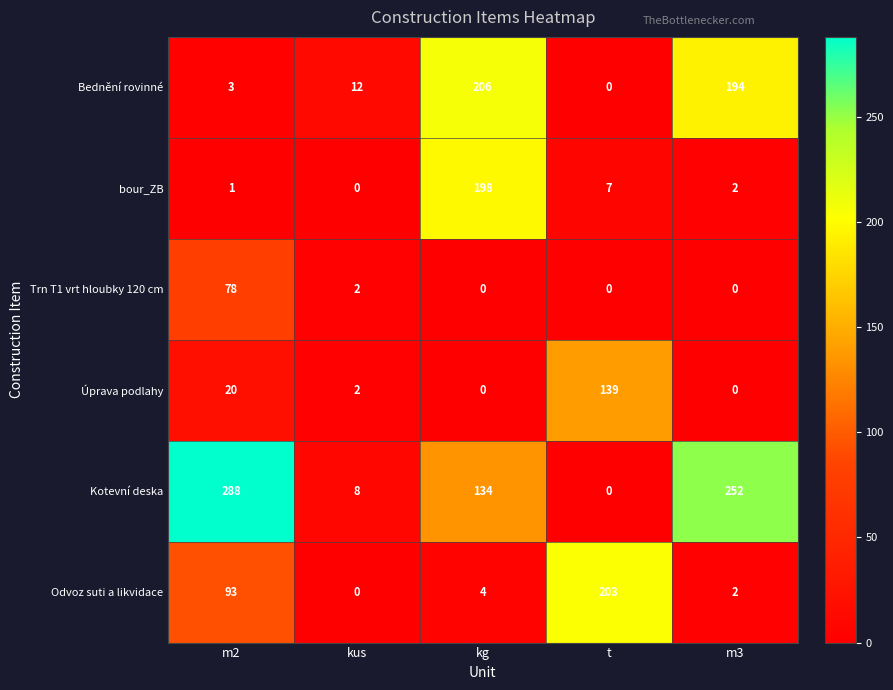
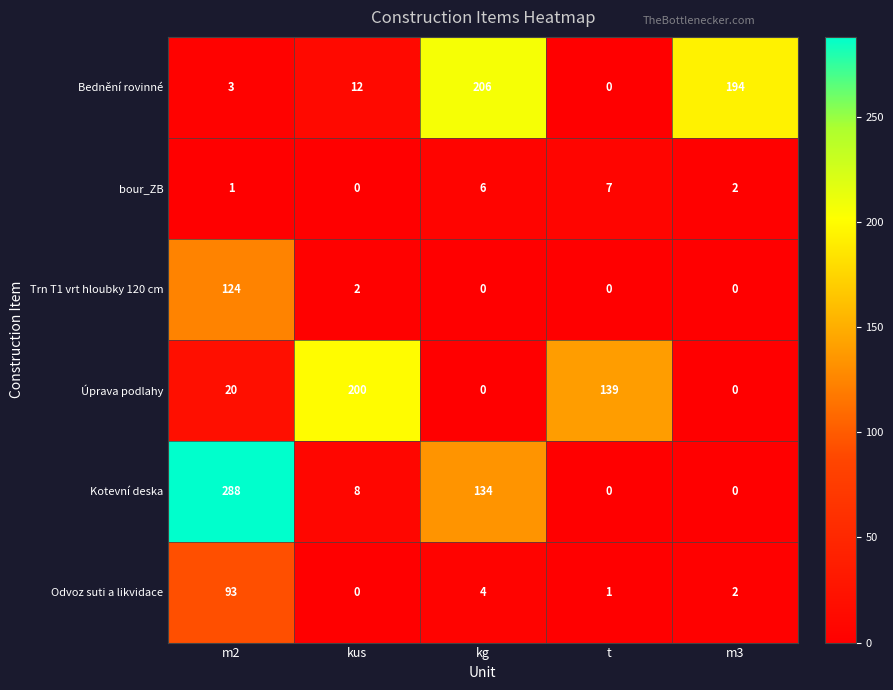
  {
    "Bednění rovinné": {
      "m2": 3,
      "kus": 12,
      "kg": 206,
      "t": 0,
      "m3": 194
    },
    "bour_ZB": {
      "m2": 1,
      "kus": 0,
-     "kg": 198,
+     "kg": 6,
      "t": 7,
      "m3": 2
    },
    "Trn T1 vrt hloubky 120 cm": {
-     "m2": 78,
+     "m2": 124,
      "kus": 2,
      "kg": 0,
      "t": 0,
      "m3": 0
    },
    "Úprava podlahy": {
      "m2": 20,
-     "kus": 2,
+     "kus": 200,
      "kg": 0,
      "t": 139,
      "m3": 0
    },
    "Kotevní deska": {
      "m2": 288,
      "kus": 8,
      "kg": 134,
      "t": 0,
-     "m3": 252
+     "m3": 0
    },
    "Odvoz suti a likvidace": {
      "m2": 93,
      "kus": 0,
      "kg": 4,
-     "t": 203,
+     "t": 1,
      "m3": 2
    }
  }
